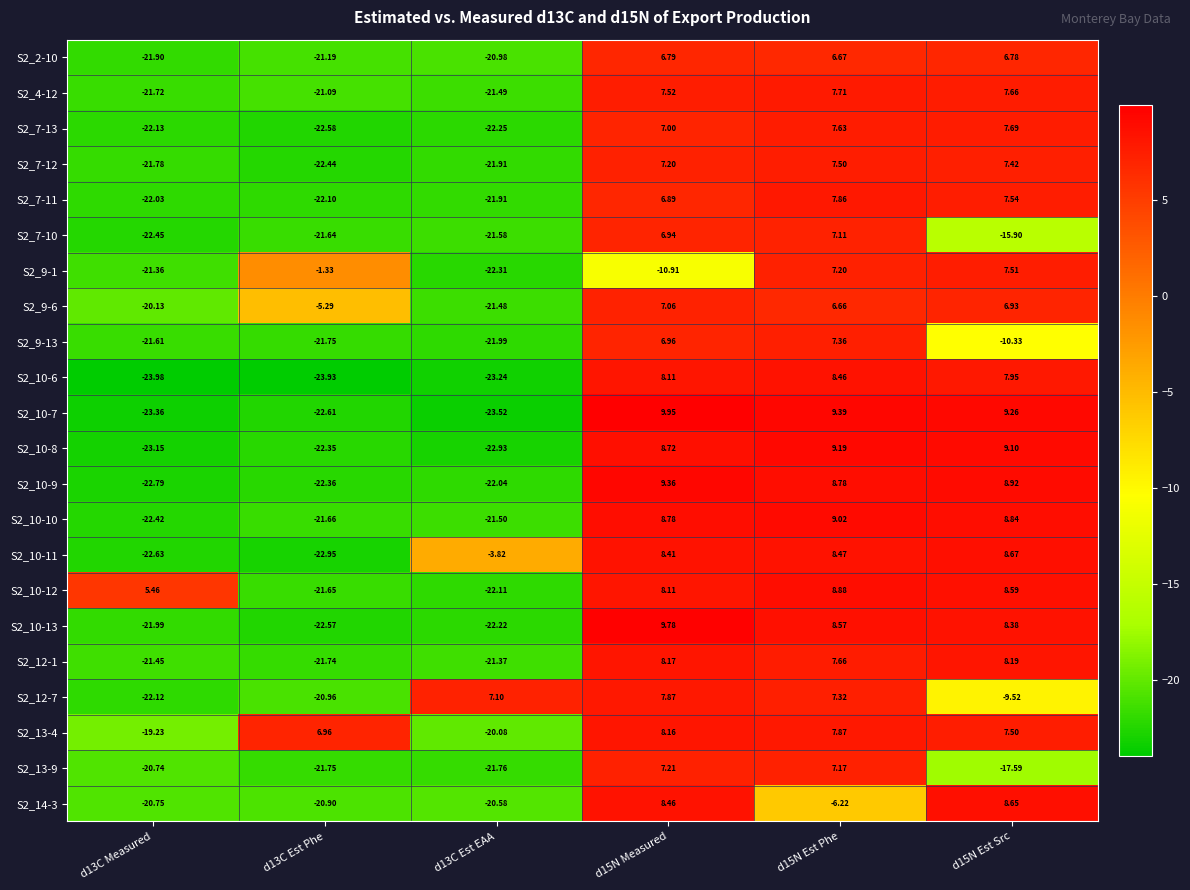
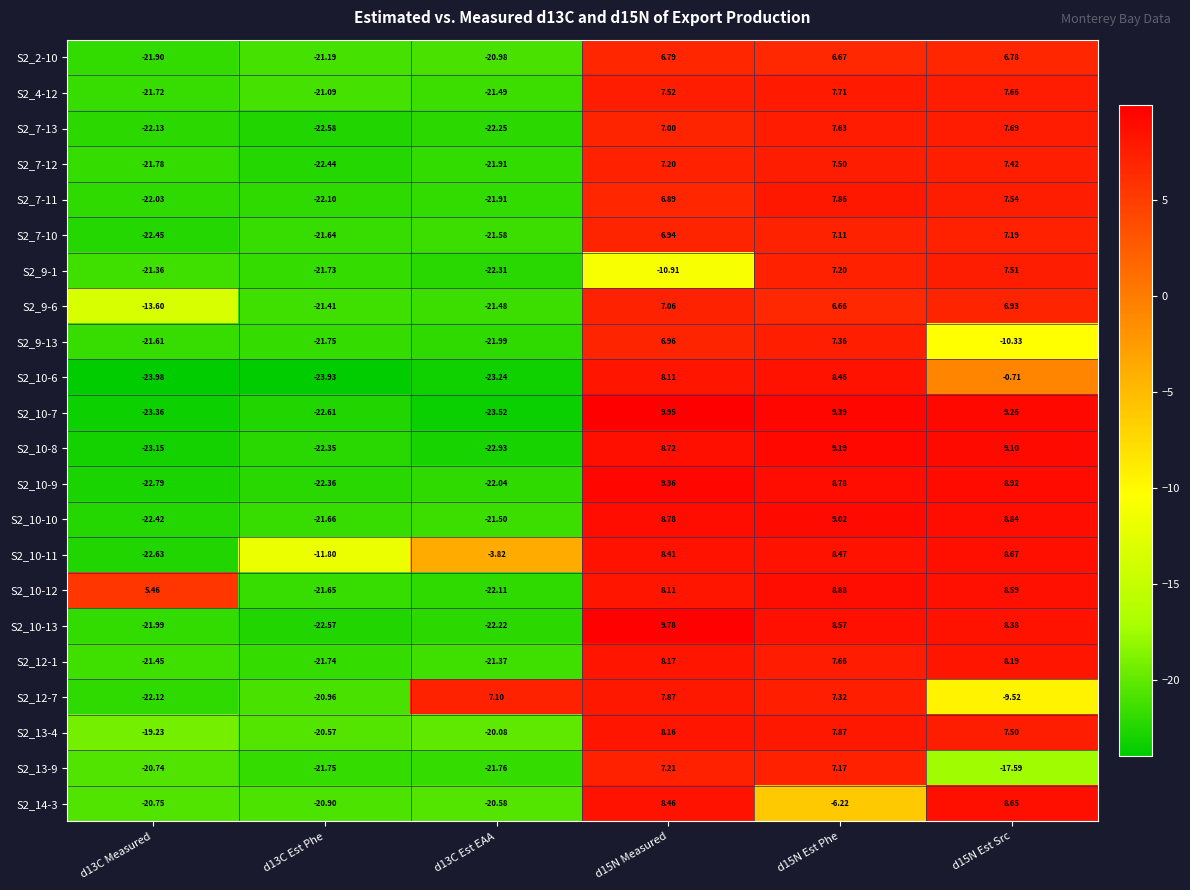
  {
    "S2_2-10": {
      "d13C Measured": -21.90,
      "d13C Est Phe": -21.19,
      "d13C Est EAA": -20.98,
      "d15N Measured": 6.79,
      "d15N Est Phe": 6.67,
      "d15N Est Src": 6.78
    },
    "S2_4-12": {
      "d13C Measured": -21.72,
      "d13C Est Phe": -21.09,
      "d13C Est EAA": -21.49,
      "d15N Measured": 7.52,
      "d15N Est Phe": 7.71,
      "d15N Est Src": 7.66
    },
    "S2_7-13": {
      "d13C Measured": -22.13,
      "d13C Est Phe": -22.58,
      "d13C Est EAA": -22.25,
      "d15N Measured": 7.00,
      "d15N Est Phe": 7.63,
      "d15N Est Src": 7.69
    },
    "S2_7-12": {
      "d13C Measured": -21.78,
      "d13C Est Phe": -22.44,
      "d13C Est EAA": -21.91,
      "d15N Measured": 7.20,
      "d15N Est Phe": 7.50,
      "d15N Est Src": 7.42
    },
    "S2_7-11": {
      "d13C Measured": -22.03,
      "d13C Est Phe": -22.10,
      "d13C Est EAA": -21.91,
      "d15N Measured": 6.89,
      "d15N Est Phe": 7.86,
      "d15N Est Src": 7.54
    },
    "S2_7-10": {
      "d13C Measured": -22.45,
      "d13C Est Phe": -21.64,
      "d13C Est EAA": -21.58,
      "d15N Measured": 6.94,
      "d15N Est Phe": 7.11,
-     "d15N Est Src": -15.90
+     "d15N Est Src": 7.19
    },
    "S2_9-1": {
      "d13C Measured": -21.36,
-     "d13C Est Phe": -1.33,
+     "d13C Est Phe": -21.73,
      "d13C Est EAA": -22.31,
      "d15N Measured": -10.91,
      "d15N Est Phe": 7.20,
      "d15N Est Src": 7.51
    },
    "S2_9-6": {
-     "d13C Measured": -20.13,
-     "d13C Est Phe": -5.29,
+     "d13C Measured": -13.60,
+     "d13C Est Phe": -21.41,
      "d13C Est EAA": -21.48,
      "d15N Measured": 7.06,
      "d15N Est Phe": 6.66,
      "d15N Est Src": 6.93
    },
    "S2_9-13": {
      "d13C Measured": -21.61,
      "d13C Est Phe": -21.75,
      "d13C Est EAA": -21.99,
      "d15N Measured": 6.96,
      "d15N Est Phe": 7.36,
      "d15N Est Src": -10.33
    },
    "S2_10-6": {
      "d13C Measured": -23.98,
      "d13C Est Phe": -23.93,
      "d13C Est EAA": -23.24,
      "d15N Measured": 8.11,
      "d15N Est Phe": 8.46,
-     "d15N Est Src": 7.95
+     "d15N Est Src": -0.71
    },
    "S2_10-7": {
      "d13C Measured": -23.36,
      "d13C Est Phe": -22.61,
      "d13C Est EAA": -23.52,
      "d15N Measured": 9.95,
      "d15N Est Phe": 9.39,
      "d15N Est Src": 9.26
    },
    "S2_10-8": {
      "d13C Measured": -23.15,
      "d13C Est Phe": -22.35,
      "d13C Est EAA": -22.93,
      "d15N Measured": 8.72,
      "d15N Est Phe": 9.19,
      "d15N Est Src": 9.10
    },
    "S2_10-9": {
      "d13C Measured": -22.79,
      "d13C Est Phe": -22.36,
      "d13C Est EAA": -22.04,
      "d15N Measured": 9.36,
      "d15N Est Phe": 8.78,
      "d15N Est Src": 8.92
    },
    "S2_10-10": {
      "d13C Measured": -22.42,
      "d13C Est Phe": -21.66,
      "d13C Est EAA": -21.50,
      "d15N Measured": 8.78,
      "d15N Est Phe": 9.02,
      "d15N Est Src": 8.84
    },
    "S2_10-11": {
      "d13C Measured": -22.63,
-     "d13C Est Phe": -22.95,
+     "d13C Est Phe": -11.80,
      "d13C Est EAA": -3.82,
      "d15N Measured": 8.41,
      "d15N Est Phe": 8.47,
      "d15N Est Src": 8.67
    },
    "S2_10-12": {
      "d13C Measured": 5.46,
      "d13C Est Phe": -21.65,
      "d13C Est EAA": -22.11,
      "d15N Measured": 8.11,
      "d15N Est Phe": 8.88,
      "d15N Est Src": 8.59
    },
    "S2_10-13": {
      "d13C Measured": -21.99,
      "d13C Est Phe": -22.57,
      "d13C Est EAA": -22.22,
      "d15N Measured": 9.78,
      "d15N Est Phe": 8.57,
      "d15N Est Src": 8.38
    },
    "S2_12-1": {
      "d13C Measured": -21.45,
      "d13C Est Phe": -21.74,
      "d13C Est EAA": -21.37,
      "d15N Measured": 8.17,
      "d15N Est Phe": 7.66,
      "d15N Est Src": 8.19
    },
    "S2_12-7": {
      "d13C Measured": -22.12,
      "d13C Est Phe": -20.96,
      "d13C Est EAA": 7.10,
      "d15N Measured": 7.87,
      "d15N Est Phe": 7.32,
      "d15N Est Src": -9.52
    },
    "S2_13-4": {
      "d13C Measured": -19.23,
-     "d13C Est Phe": 6.96,
+     "d13C Est Phe": -20.57,
      "d13C Est EAA": -20.08,
      "d15N Measured": 8.16,
      "d15N Est Phe": 7.87,
      "d15N Est Src": 7.50
    },
    "S2_13-9": {
      "d13C Measured": -20.74,
      "d13C Est Phe": -21.75,
      "d13C Est EAA": -21.76,
      "d15N Measured": 7.21,
      "d15N Est Phe": 7.17,
      "d15N Est Src": -17.59
    },
    "S2_14-3": {
      "d13C Measured": -20.75,
      "d13C Est Phe": -20.90,
      "d13C Est EAA": -20.58,
      "d15N Measured": 8.46,
      "d15N Est Phe": -6.22,
      "d15N Est Src": 8.65
    }
  }
